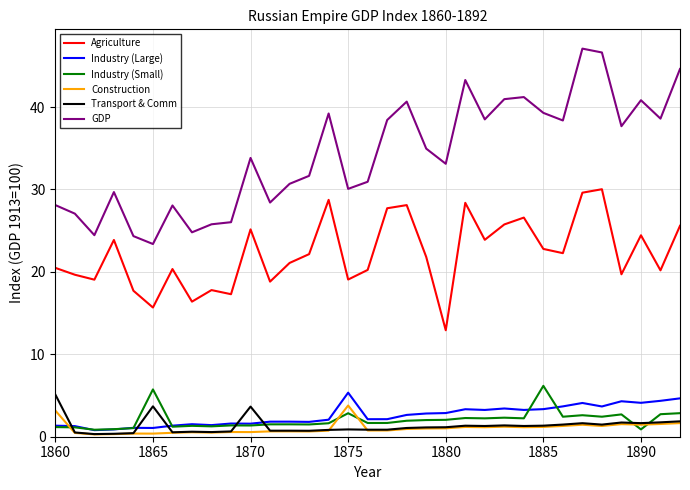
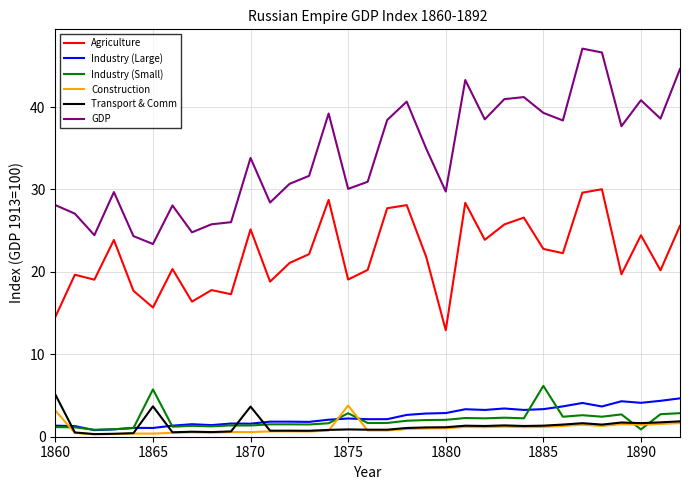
  {
    "Agriculture": {
-     "1860": 20,
+     "1860": 15,
      "1865": 16,
      "1870": 25,
      "1875": 19,
      "1880": 13,
      "1885": 23,
      "1890": 24
    },
    "Industry (Large)": {
      "1865": 1,
-     "1875": 5,
+     "1875": 2,
      "1880": 3,
      "1885": 3,
      "1890": 4
    },
    "Industry (Small)": {
      "1865": 6,
      "1875": 3,
      "1880": 2,
      "1885": 6,
      "1890": 1
    },
    "Construction": {
      "1860": 3,
      "1865": 0,
      "1870": 1,
      "1875": 4
    },
    "Transport & Comm": {
      "1860": 5,
      "1865": 4,
      "1870": 4,
      "1875": 1
    },
    "GDP": {
      "1860": 28,
      "1865": 23,
      "1870": 34,
      "1875": 30,
-     "1880": 33,
+     "1880": 30,
      "1885": 39,
      "1890": 41
    }
  }
